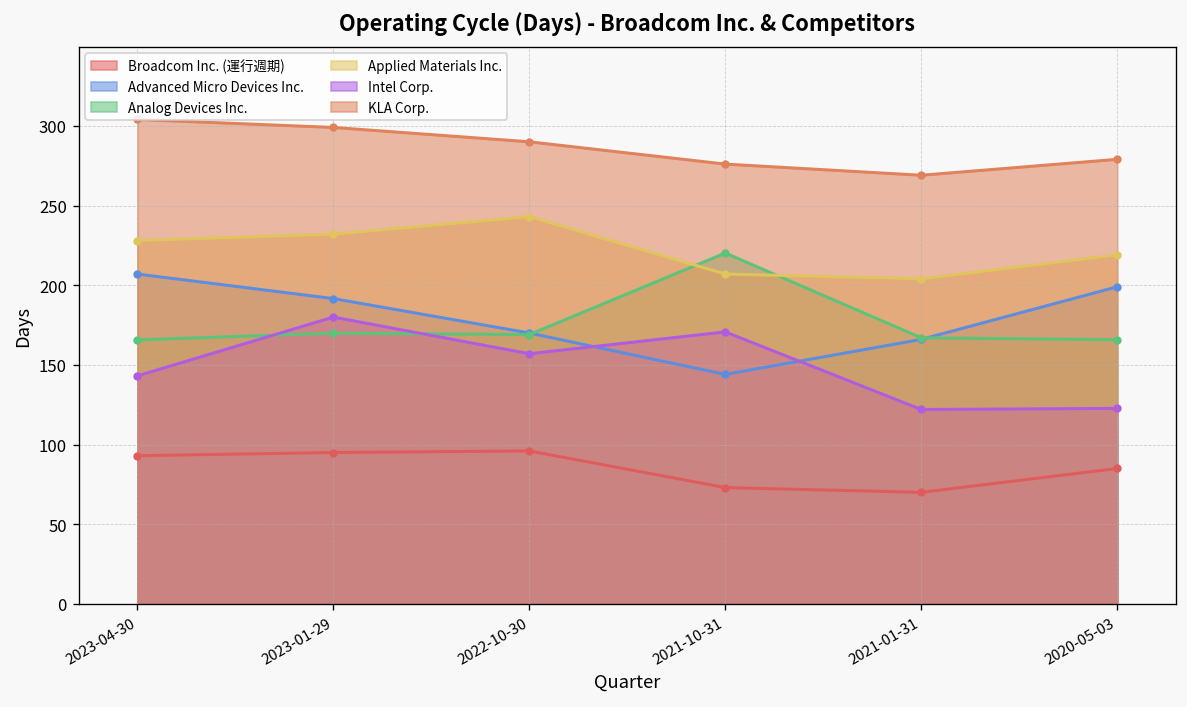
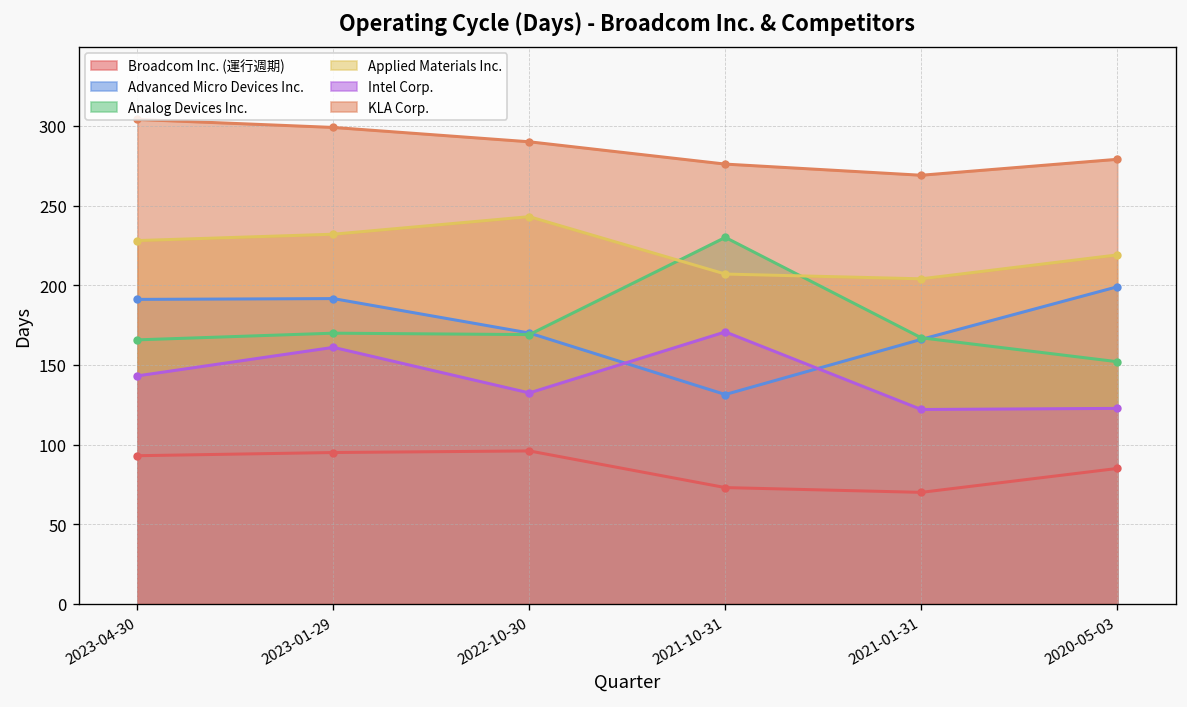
  {
    "Advanced Micro Devices Inc.": {
-     "2023-04-30": 207,
+     "2023-04-30": 191,
      "2023-01-29": 192,
-     "2021-10-31": 144,
+     "2021-10-31": 131,
      "2020-05-03": 199
    },
    "Analog Devices Inc.": {
      "2023-04-30": 166,
      "2023-01-29": 170,
-     "2021-10-31": 220,
-     "2020-05-03": 166
+     "2021-10-31": 230,
+     "2020-05-03": 152
    },
    "Intel Corp.": {
      "2023-04-30": 143,
-     "2023-01-29": 180,
-     "2022-10-30": 157,
+     "2023-01-29": 161,
+     "2022-10-30": 132,
      "2021-10-31": 171,
      "2021-01-31": 122,
      "2020-05-03": 123
    }
  }
